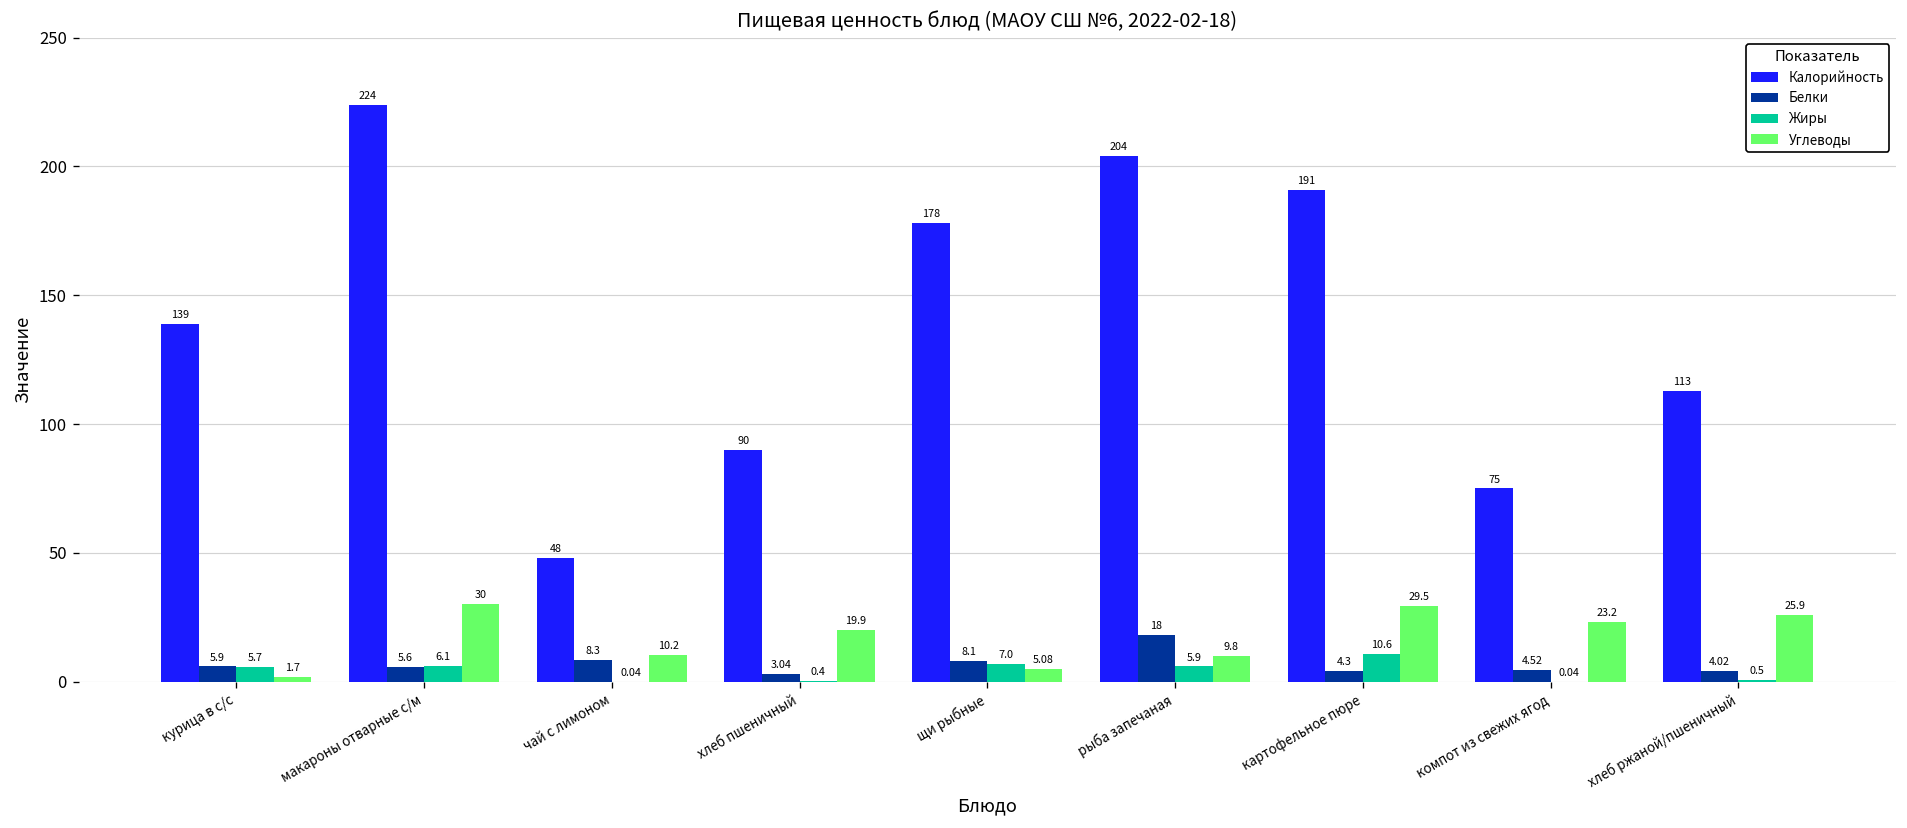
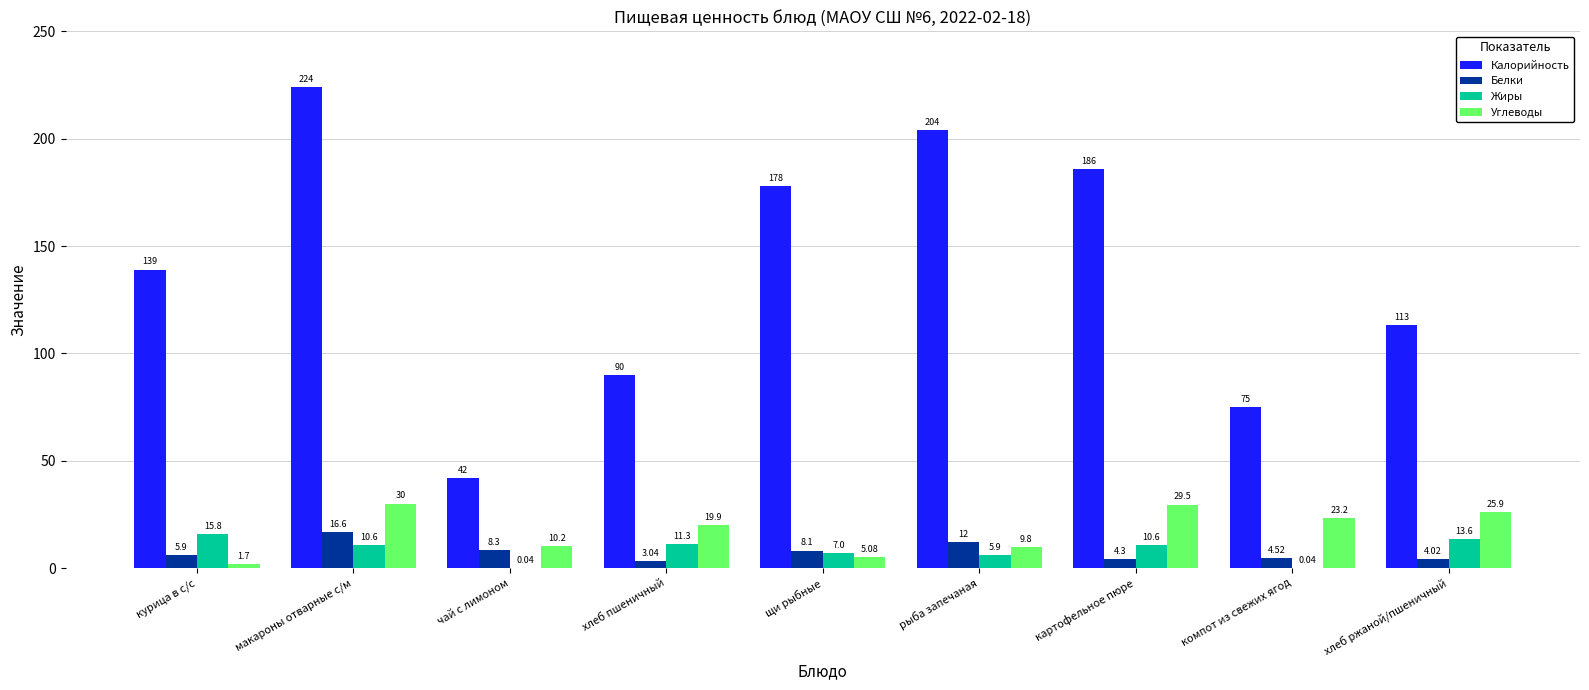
  {
    "Калорийность": {
      "курица в с/с": 139,
      "макароны отварные с/м": 224,
-     "чай с лимоном": 48,
+     "чай с лимоном": 42,
      "хлеб пшеничный": 90,
      "щи рыбные": 178,
      "рыба запечаная": 204,
-     "картофельное пюре": 191,
+     "картофельное пюре": 186,
      "компот из свежих ягод": 75,
      "хлеб ржаной/пшеничный": 113
    },
    "Белки": {
      "курица в с/с": 5.9,
-     "макароны отварные с/м": 5.6,
+     "макароны отварные с/м": 16.6,
      "чай с лимоном": 8.3,
      "хлеб пшеничный": 3.04,
      "щи рыбные": 8.1,
-     "рыба запечаная": 18,
+     "рыба запечаная": 12,
      "картофельное пюре": 4.3,
      "компот из свежих ягод": 4.52,
      "хлеб ржаной/пшеничный": 4.02
    },
    "Жиры": {
-     "курица в с/с": 5.7,
-     "макароны отварные с/м": 6.1,
+     "курица в с/с": 15.8,
+     "макароны отварные с/м": 10.6,
      "чай с лимоном": 0.04,
-     "хлеб пшеничный": 0.4,
+     "хлеб пшеничный": 11.3,
      "щи рыбные": 7.0,
      "рыба запечаная": 5.9,
      "картофельное пюре": 10.6,
      "компот из свежих ягод": 0.04,
-     "хлеб ржаной/пшеничный": 0.5
+     "хлеб ржаной/пшеничный": 13.6
    },
    "Углеводы": {
      "курица в с/с": 1.7,
      "макароны отварные с/м": 30,
      "чай с лимоном": 10.2,
      "хлеб пшеничный": 19.9,
      "щи рыбные": 5.08,
      "рыба запечаная": 9.8,
      "картофельное пюре": 29.5,
      "компот из свежих ягод": 23.2,
      "хлеб ржаной/пшеничный": 25.9
    }
  }
